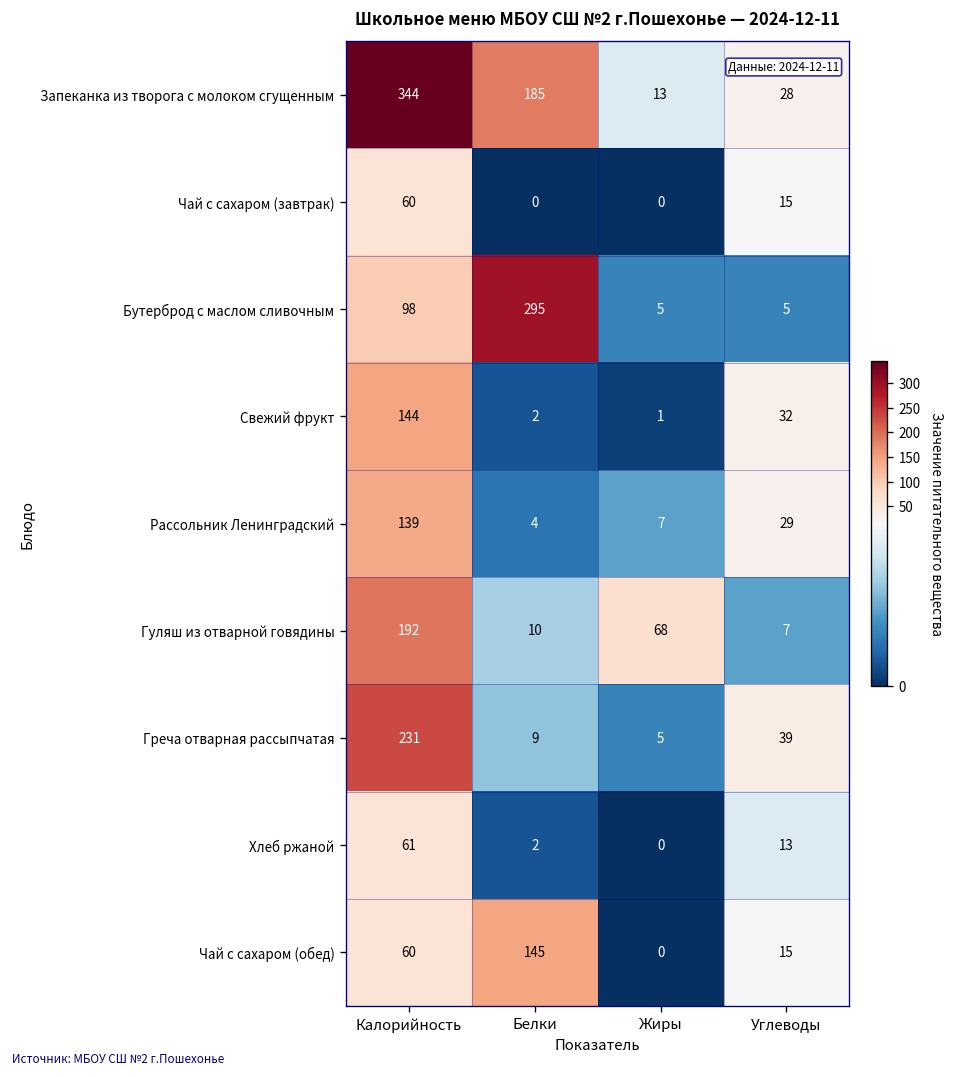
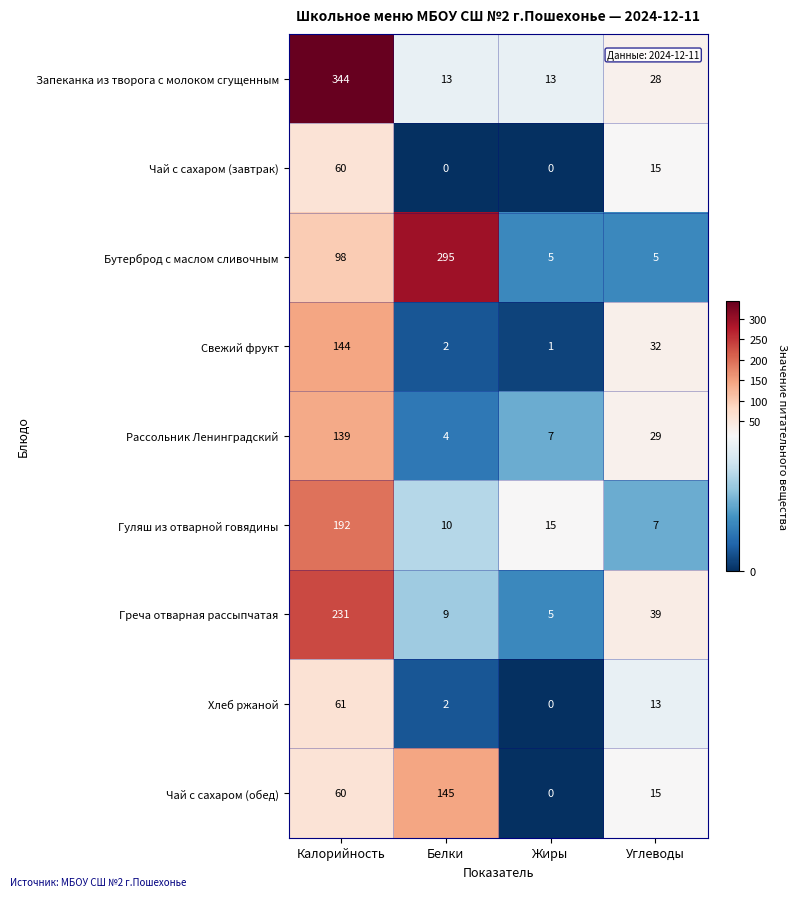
  {
    "Запеканка из творога с молоком сгущенным": {
      "Калорийность": 344,
-     "Белки": 185,
+     "Белки": 13,
      "Жиры": 13,
      "Углеводы": 28
    },
    "Чай с сахаром (завтрак)": {
      "Калорийность": 60,
      "Белки": 0,
      "Жиры": 0,
      "Углеводы": 15
    },
    "Бутерброд с маслом сливочным": {
      "Калорийность": 98,
      "Белки": 295,
      "Жиры": 5,
      "Углеводы": 5
    },
    "Свежий фрукт": {
      "Калорийность": 144,
      "Белки": 2,
      "Жиры": 1,
      "Углеводы": 32
    },
    "Рассольник Ленинградский": {
      "Калорийность": 139,
      "Белки": 4,
      "Жиры": 7,
      "Углеводы": 29
    },
    "Гуляш из отварной говядины": {
      "Калорийность": 192,
      "Белки": 10,
-     "Жиры": 68,
+     "Жиры": 15,
      "Углеводы": 7
    },
    "Греча отварная рассыпчатая": {
      "Калорийность": 231,
      "Белки": 9,
      "Жиры": 5,
      "Углеводы": 39
    },
    "Хлеб ржаной": {
      "Калорийность": 61,
      "Белки": 2,
      "Жиры": 0,
      "Углеводы": 13
    },
    "Чай с сахаром (обед)": {
      "Калорийность": 60,
      "Белки": 145,
      "Жиры": 0,
      "Углеводы": 15
    }
  }
